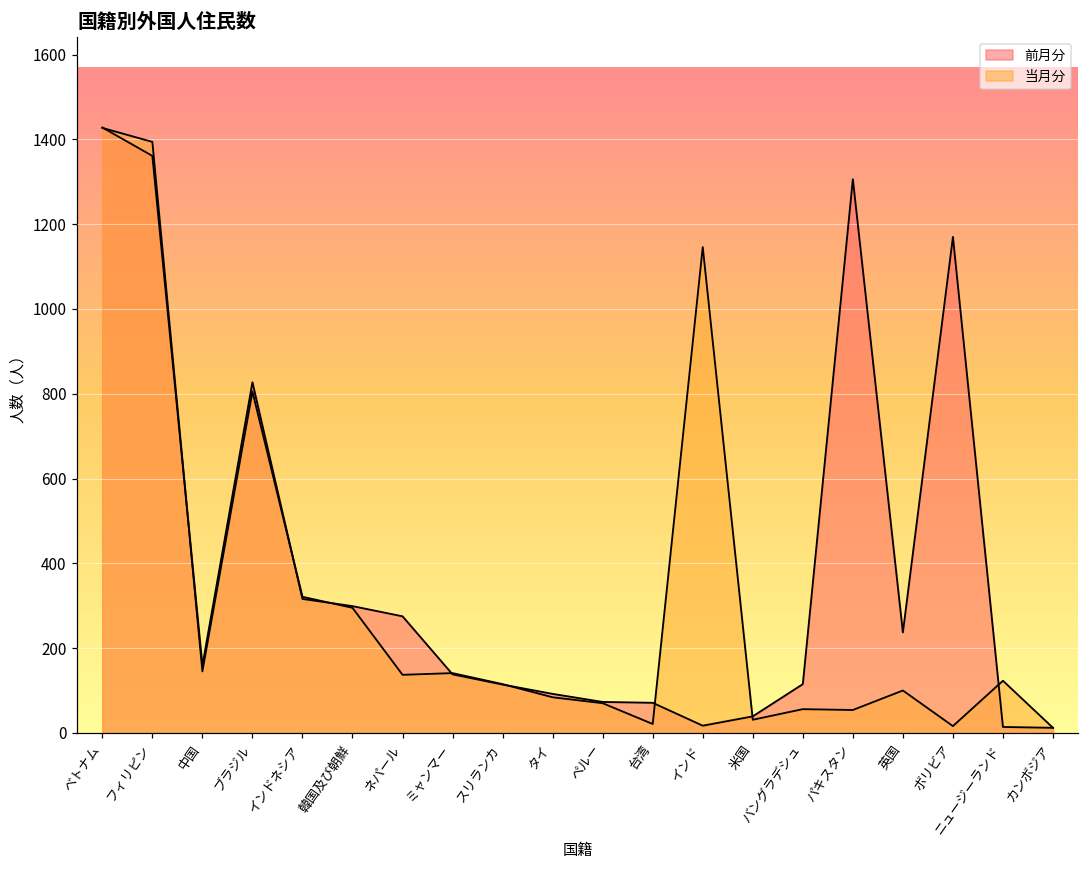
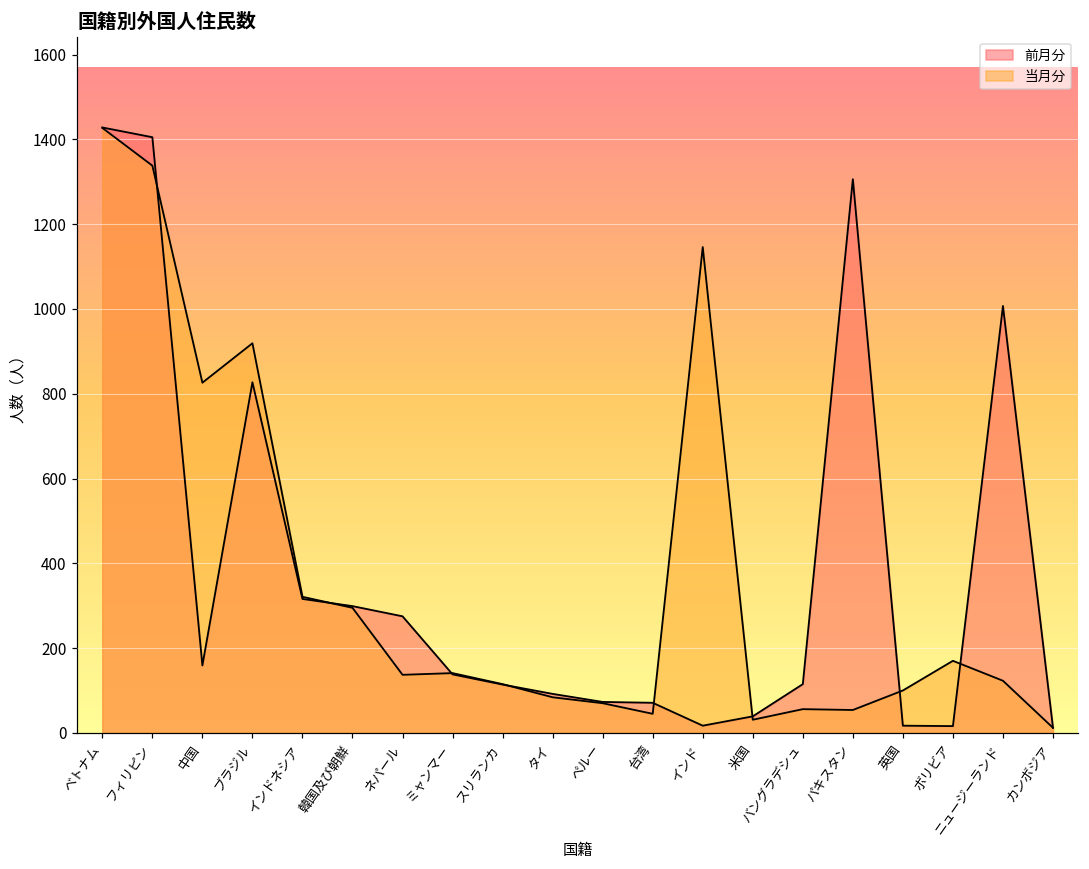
  {
    "前月分": {
-     "フィリピン": 1360,
+     "フィリピン": 1410,
      "中国": 160,
      "ブラジル": 830,
      "ネパール": 280,
      "タイ": 90,
      "台湾": 70,
      "インド": 20,
      "米国": 40,
      "バングラデシュ": 120,
      "パキスタン": 1310,
-     "英国": 240,
-     "ボリビア": 1170,
-     "ニュージーランド": 10
+     "英国": 20,
+     "ボリビア": 20,
+     "ニュージーランド": 1010
    },
    "当月分": {
-     "フィリピン": 1390,
-     "中国": 150,
-     "ブラジル": 810,
+     "フィリピン": 1340,
+     "中国": 830,
+     "ブラジル": 920,
      "ネパール": 140,
      "タイ": 80,
-     "台湾": 20,
+     "台湾": 50,
      "インド": 1150,
      "米国": 30,
      "バングラデシュ": 60,
      "パキスタン": 50,
      "英国": 100,
-     "ボリビア": 20,
+     "ボリビア": 170,
      "ニュージーランド": 120
    }
  }
